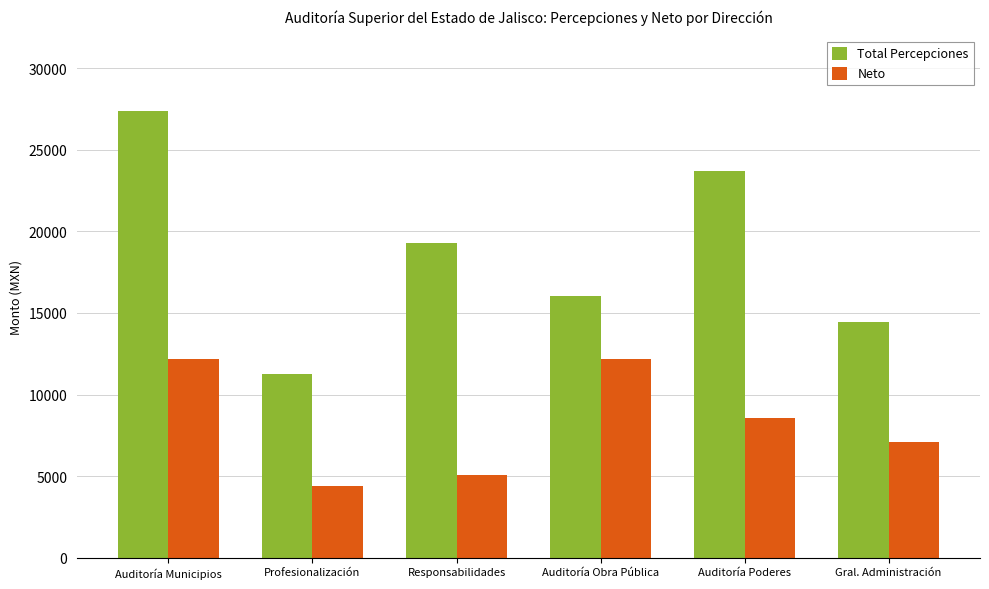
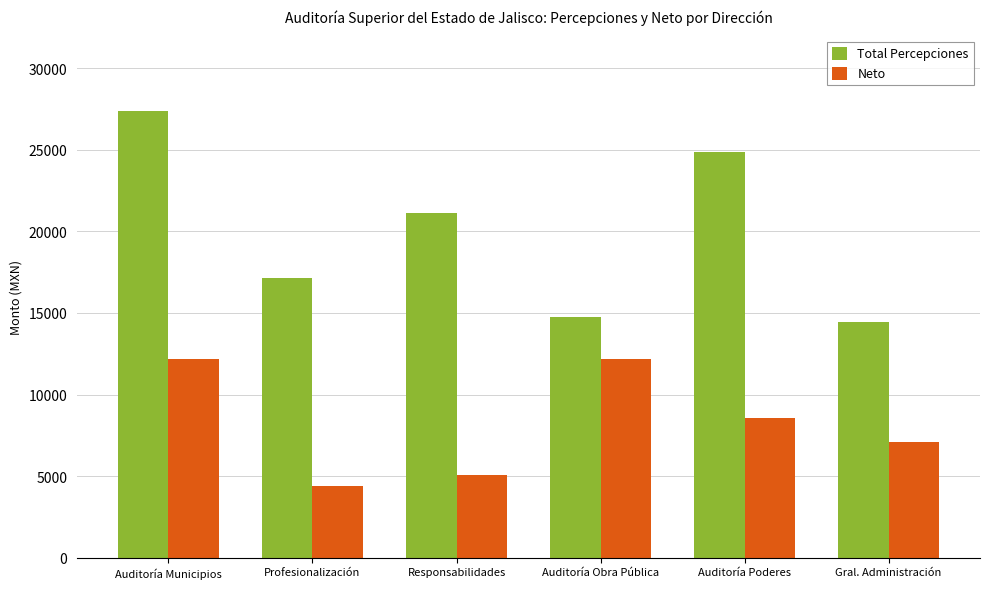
  {
    "Total Percepciones": {
      "Auditoría Municipios": 27400,
-     "Profesionalización": 11300,
-     "Responsabilidades": 19300,
-     "Auditoría Obra Pública": 16100,
-     "Auditoría Poderes": 23700,
+     "Profesionalización": 17200,
+     "Responsabilidades": 21100,
+     "Auditoría Obra Pública": 14800,
+     "Auditoría Poderes": 24800,
      "Gral. Administración": 14500
    },
    "Neto": {
      "Auditoría Municipios": 12200,
      "Profesionalización": 4400,
      "Responsabilidades": 5100,
      "Auditoría Obra Pública": 12200,
      "Auditoría Poderes": 8600,
      "Gral. Administración": 7100
    }
  }
